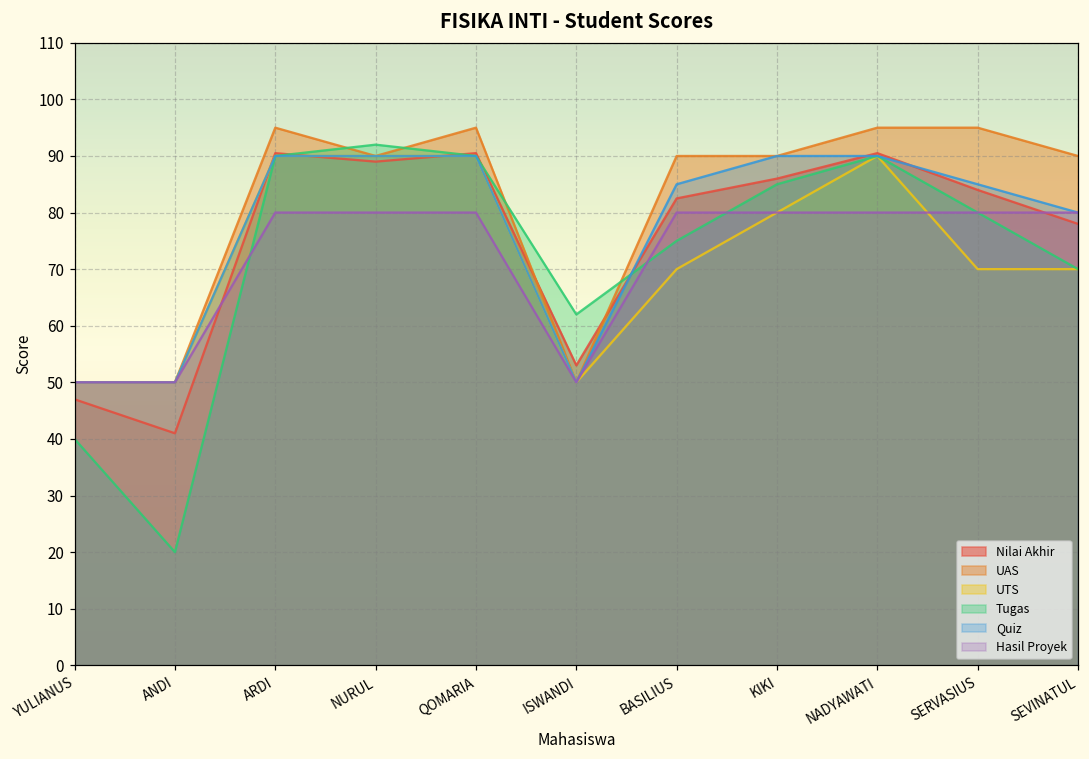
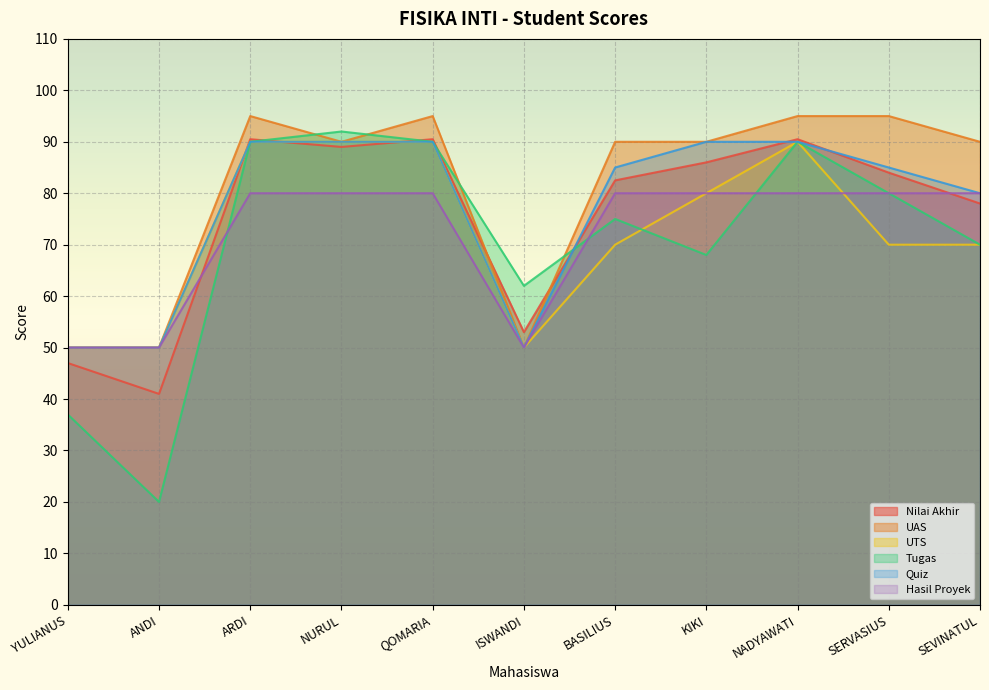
  {
    "Tugas": {
-     "YULIANUS": 40,
+     "YULIANUS": 37,
      "ANDI": 20,
      "NURUL": 92,
      "ISWANDI": 62,
      "BASILIUS": 75,
-     "KIKI": 85
+     "KIKI": 68
    }
  }
